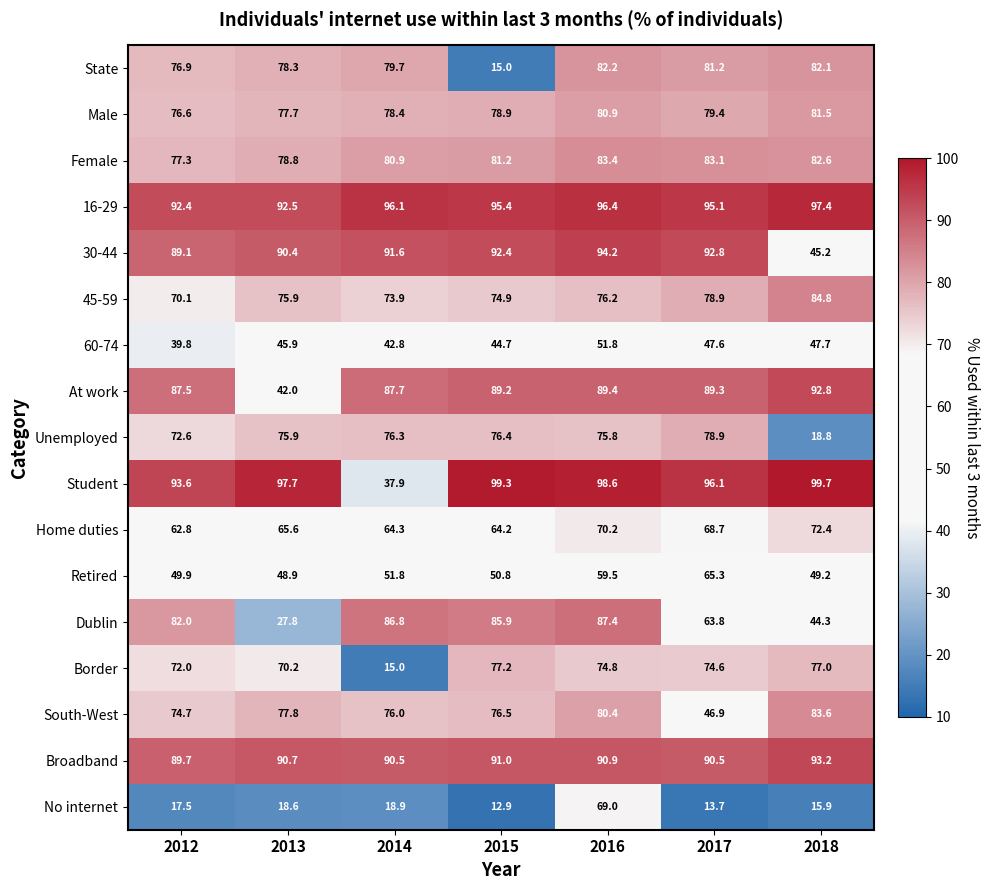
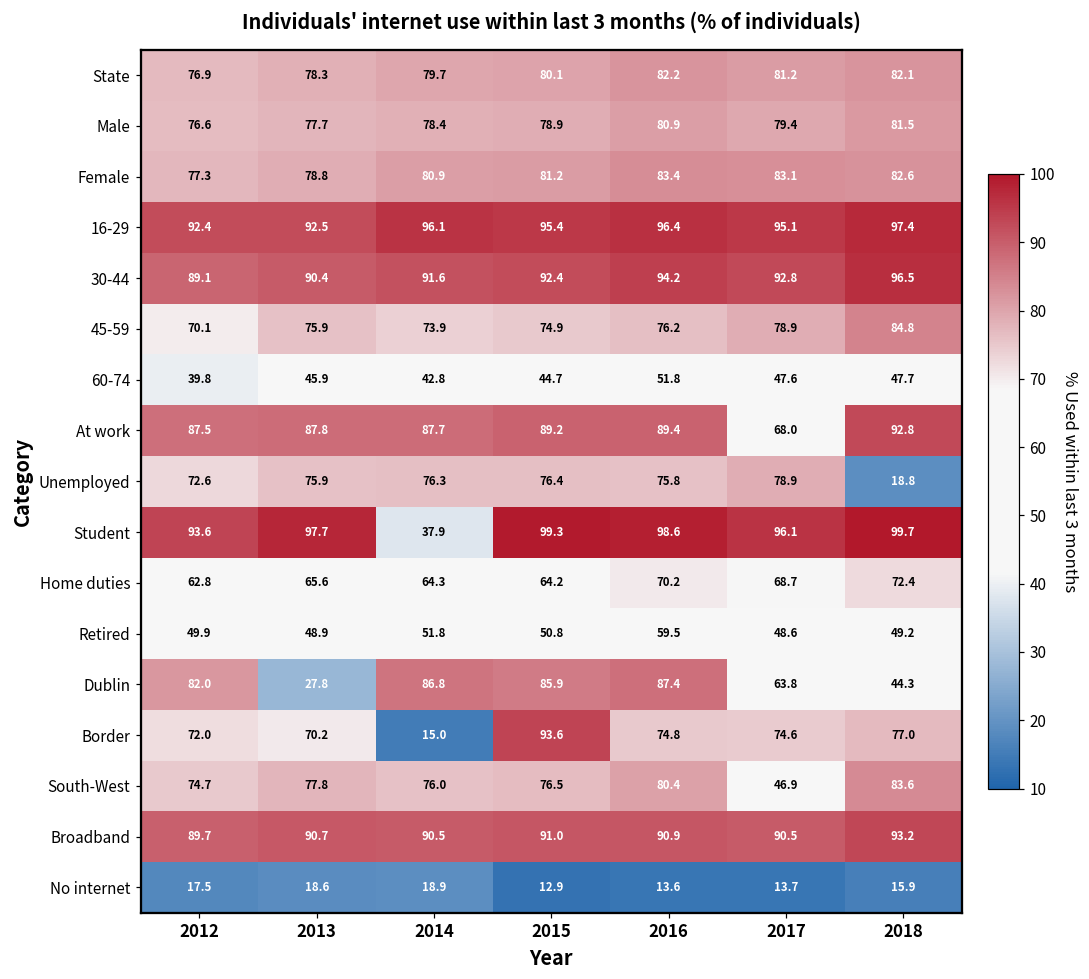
  {
    "State": {
      "2012": 76.9,
      "2013": 78.3,
      "2014": 79.7,
-     "2015": 15.0,
+     "2015": 80.1,
      "2016": 82.2,
      "2017": 81.2,
      "2018": 82.1
    },
    "Male": {
      "2012": 76.6,
      "2013": 77.7,
      "2014": 78.4,
      "2015": 78.9,
      "2016": 80.9,
      "2017": 79.4,
      "2018": 81.5
    },
    "Female": {
      "2012": 77.3,
      "2013": 78.8,
      "2014": 80.9,
      "2015": 81.2,
      "2016": 83.4,
      "2017": 83.1,
      "2018": 82.6
    },
    "16-29": {
      "2012": 92.4,
      "2013": 92.5,
      "2014": 96.1,
      "2015": 95.4,
      "2016": 96.4,
      "2017": 95.1,
      "2018": 97.4
    },
    "30-44": {
      "2012": 89.1,
      "2013": 90.4,
      "2014": 91.6,
      "2015": 92.4,
      "2016": 94.2,
      "2017": 92.8,
-     "2018": 45.2
+     "2018": 96.5
    },
    "45-59": {
      "2012": 70.1,
      "2013": 75.9,
      "2014": 73.9,
      "2015": 74.9,
      "2016": 76.2,
      "2017": 78.9,
      "2018": 84.8
    },
    "60-74": {
      "2012": 39.8,
      "2013": 45.9,
      "2014": 42.8,
      "2015": 44.7,
      "2016": 51.8,
      "2017": 47.6,
      "2018": 47.7
    },
    "At work": {
      "2012": 87.5,
-     "2013": 42.0,
+     "2013": 87.8,
      "2014": 87.7,
      "2015": 89.2,
      "2016": 89.4,
-     "2017": 89.3,
+     "2017": 68.0,
      "2018": 92.8
    },
    "Unemployed": {
      "2012": 72.6,
      "2013": 75.9,
      "2014": 76.3,
      "2015": 76.4,
      "2016": 75.8,
      "2017": 78.9,
      "2018": 18.8
    },
    "Student": {
      "2012": 93.6,
      "2013": 97.7,
      "2014": 37.9,
      "2015": 99.3,
      "2016": 98.6,
      "2017": 96.1,
      "2018": 99.7
    },
    "Home duties": {
      "2012": 62.8,
      "2013": 65.6,
      "2014": 64.3,
      "2015": 64.2,
      "2016": 70.2,
      "2017": 68.7,
      "2018": 72.4
    },
    "Retired": {
      "2012": 49.9,
      "2013": 48.9,
      "2014": 51.8,
      "2015": 50.8,
      "2016": 59.5,
-     "2017": 65.3,
+     "2017": 48.6,
      "2018": 49.2
    },
    "Dublin": {
      "2012": 82.0,
      "2013": 27.8,
      "2014": 86.8,
      "2015": 85.9,
      "2016": 87.4,
      "2017": 63.8,
      "2018": 44.3
    },
    "Border": {
      "2012": 72.0,
      "2013": 70.2,
      "2014": 15.0,
-     "2015": 77.2,
+     "2015": 93.6,
      "2016": 74.8,
      "2017": 74.6,
      "2018": 77.0
    },
    "South-West": {
      "2012": 74.7,
      "2013": 77.8,
      "2014": 76.0,
      "2015": 76.5,
      "2016": 80.4,
      "2017": 46.9,
      "2018": 83.6
    },
    "Broadband": {
      "2012": 89.7,
      "2013": 90.7,
      "2014": 90.5,
      "2015": 91.0,
      "2016": 90.9,
      "2017": 90.5,
      "2018": 93.2
    },
    "No internet": {
      "2012": 17.5,
      "2013": 18.6,
      "2014": 18.9,
      "2015": 12.9,
-     "2016": 69.0,
+     "2016": 13.6,
      "2017": 13.7,
      "2018": 15.9
    }
  }
